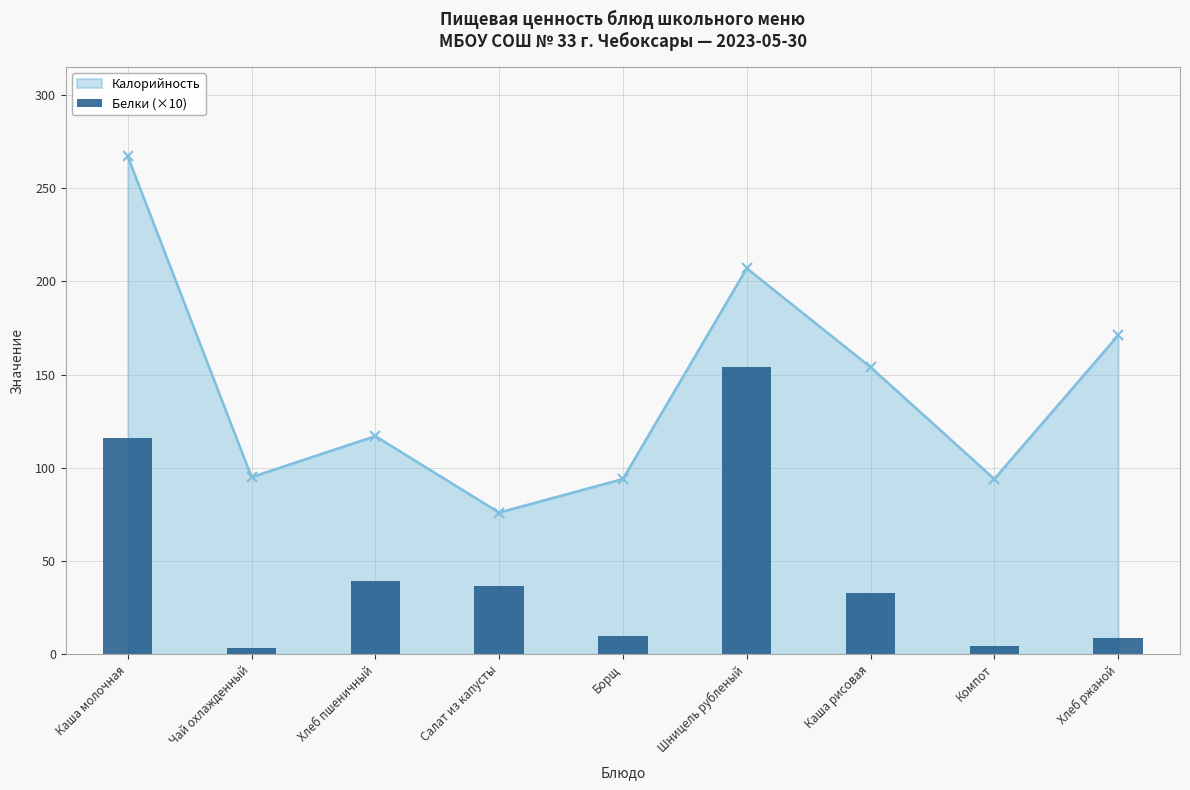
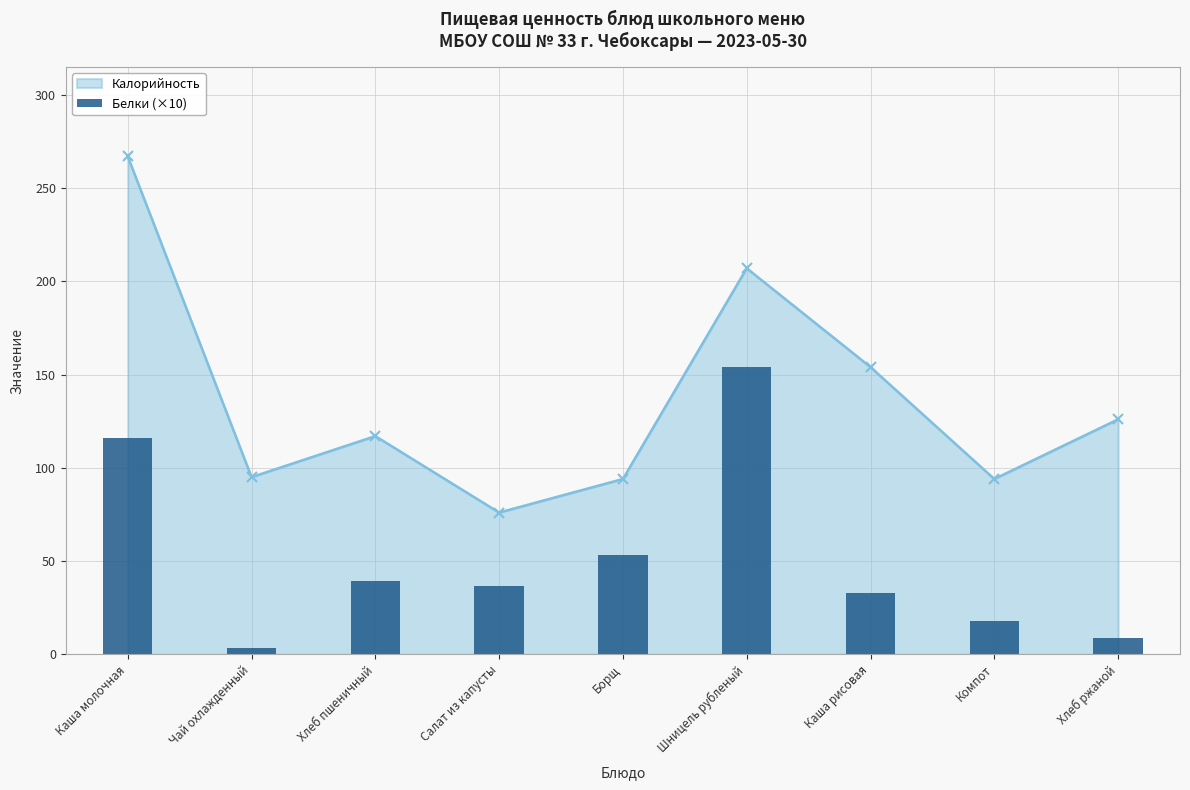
  {
    "Калорийность": {
      "Каша молочная": 267,
      "Чай охлажденный": 95,
      "Хлеб пшеничный": 117,
      "Салат из капусты": 76,
      "Борщ": 94,
      "Шницель рубленый": 207,
      "Каша рисовая": 154,
      "Компот": 94,
-     "Хлеб ржаной": 171
+     "Хлеб ржаной": 126
    },
    "Белки (×10)": {
      "Каша молочная": 116,
      "Чай охлажденный": 3,
      "Хлеб пшеничный": 40,
      "Салат из капусты": 37,
-     "Борщ": 10,
+     "Борщ": 53,
      "Шницель рубленый": 154,
      "Каша рисовая": 33,
-     "Компот": 4,
+     "Компот": 18,
      "Хлеб ржаной": 9
    }
  }
